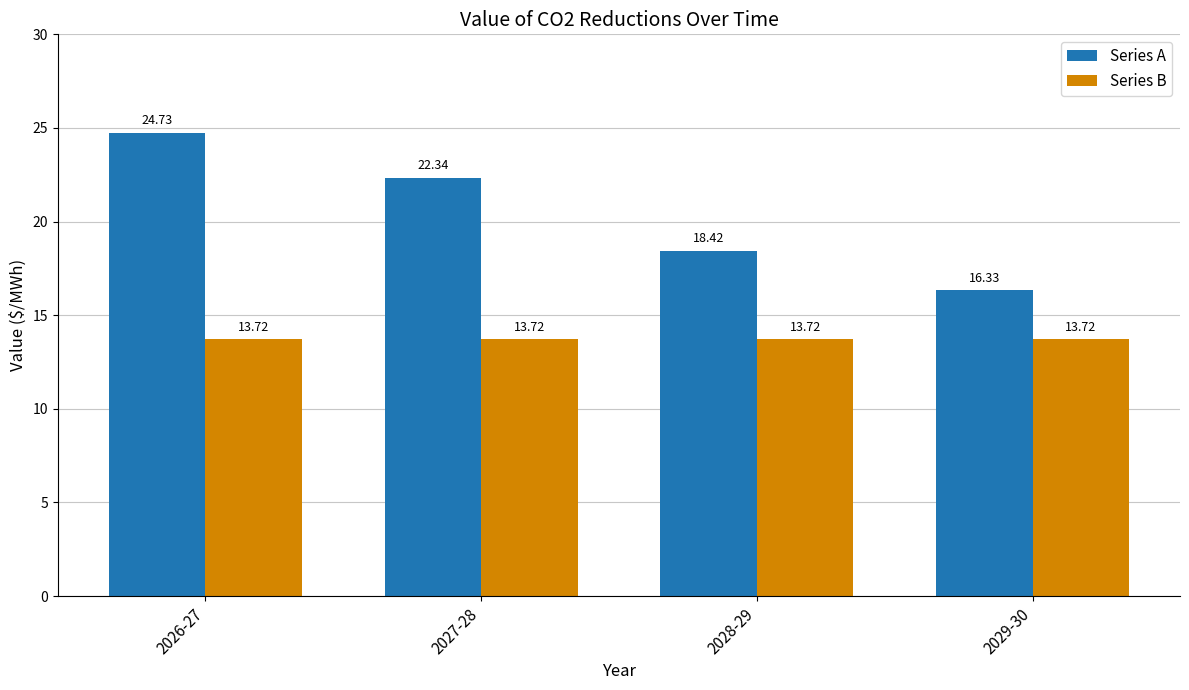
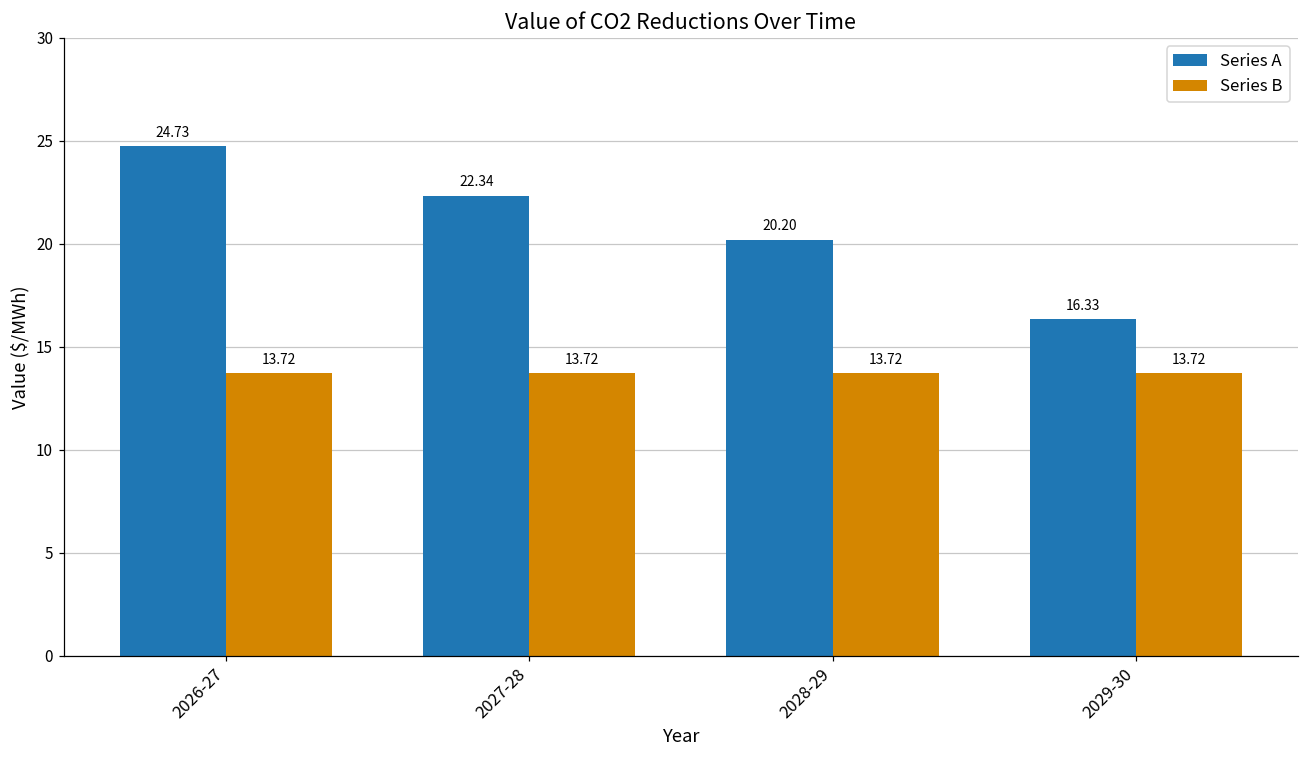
  {
    "Series A": {
      "2026-27": 24.73,
      "2027-28": 22.34,
-     "2028-29": 18.42,
+     "2028-29": 20.20,
      "2029-30": 16.33
    },
    "Series B": {
      "2026-27": 13.72,
      "2027-28": 13.72,
      "2028-29": 13.72,
      "2029-30": 13.72
    }
  }
